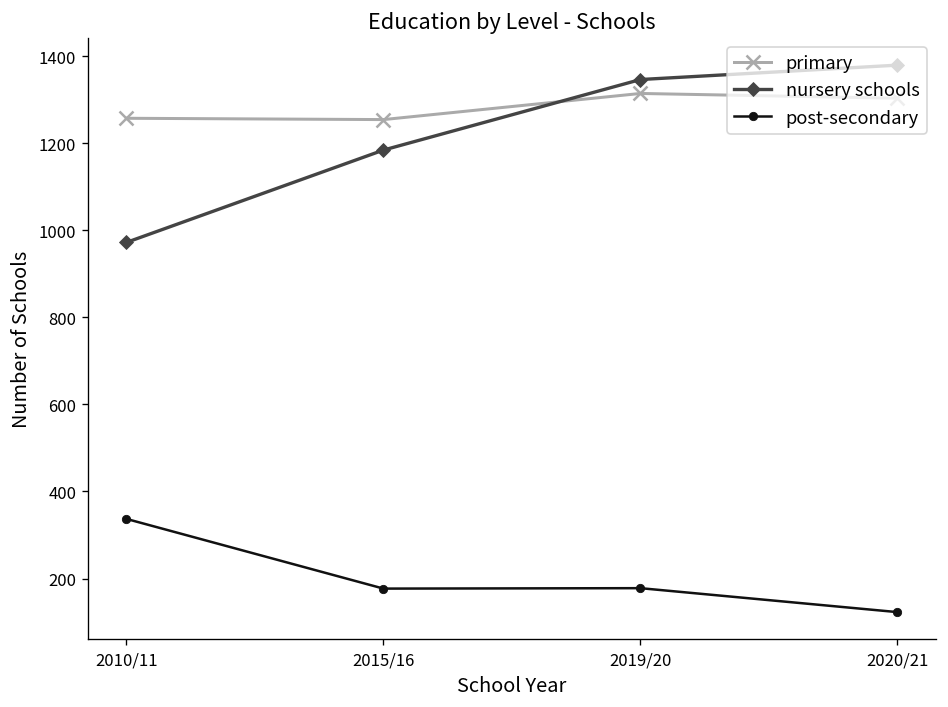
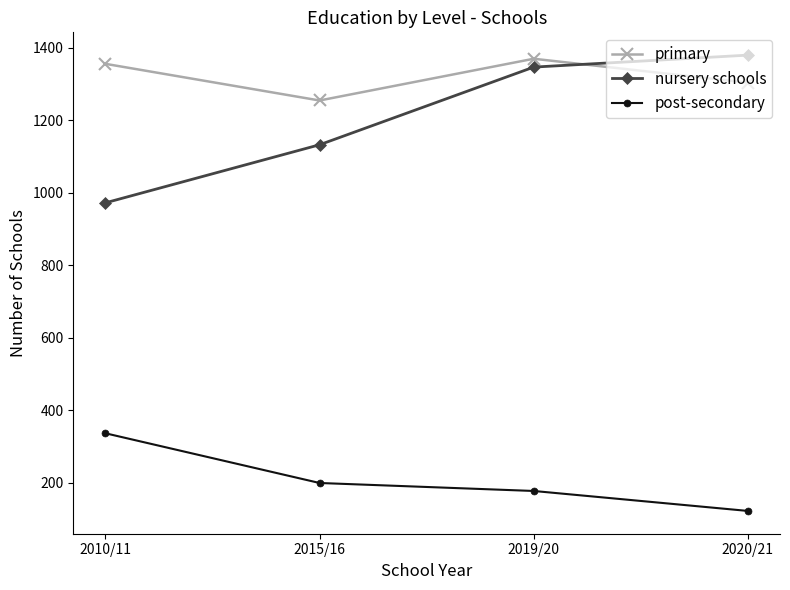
  {
    "primary": {
-     "2010/11": 1260,
+     "2010/11": 1360,
      "2015/16": 1250,
-     "2019/20": 1310
+     "2019/20": 1370
    },
    "nursery schools": {
      "2010/11": 970,
-     "2015/16": 1180,
+     "2015/16": 1130,
      "2019/20": 1350
    },
    "post-secondary": {
      "2010/11": 340,
-     "2015/16": 180,
+     "2015/16": 200,
      "2019/20": 180,
      "2020/21": 120
    }
  }
